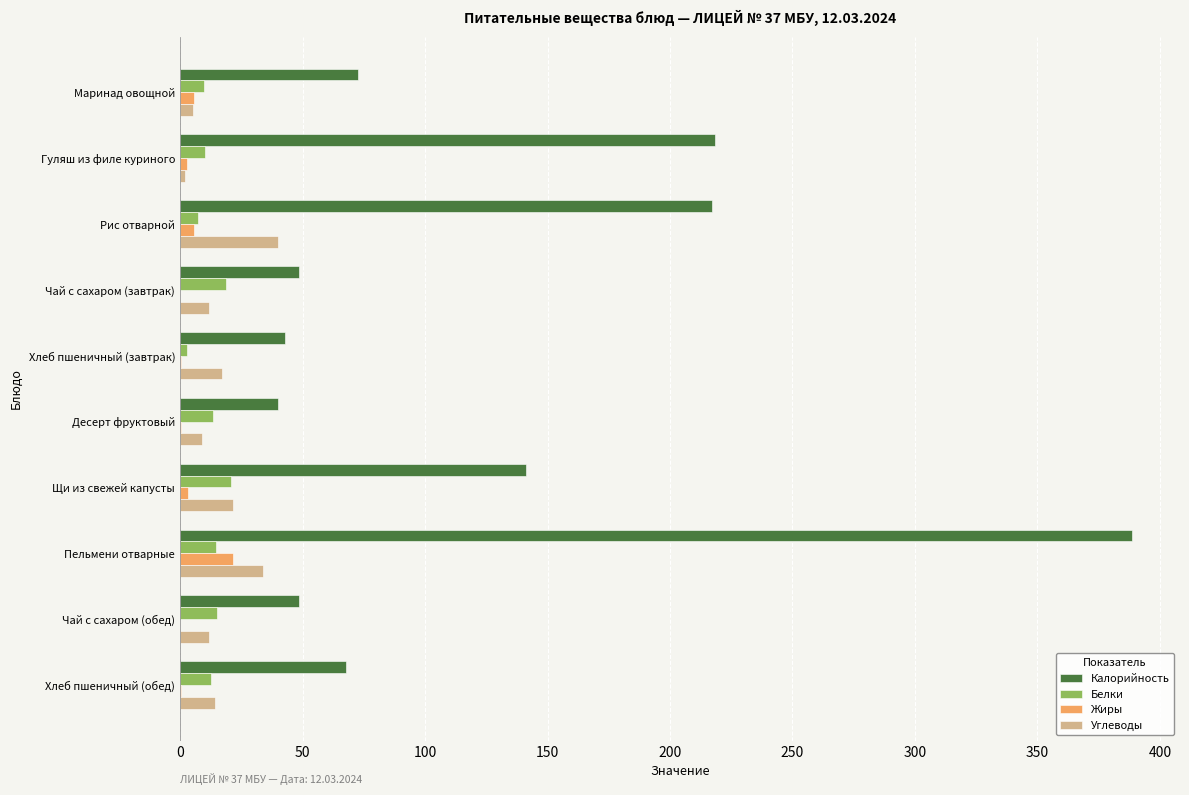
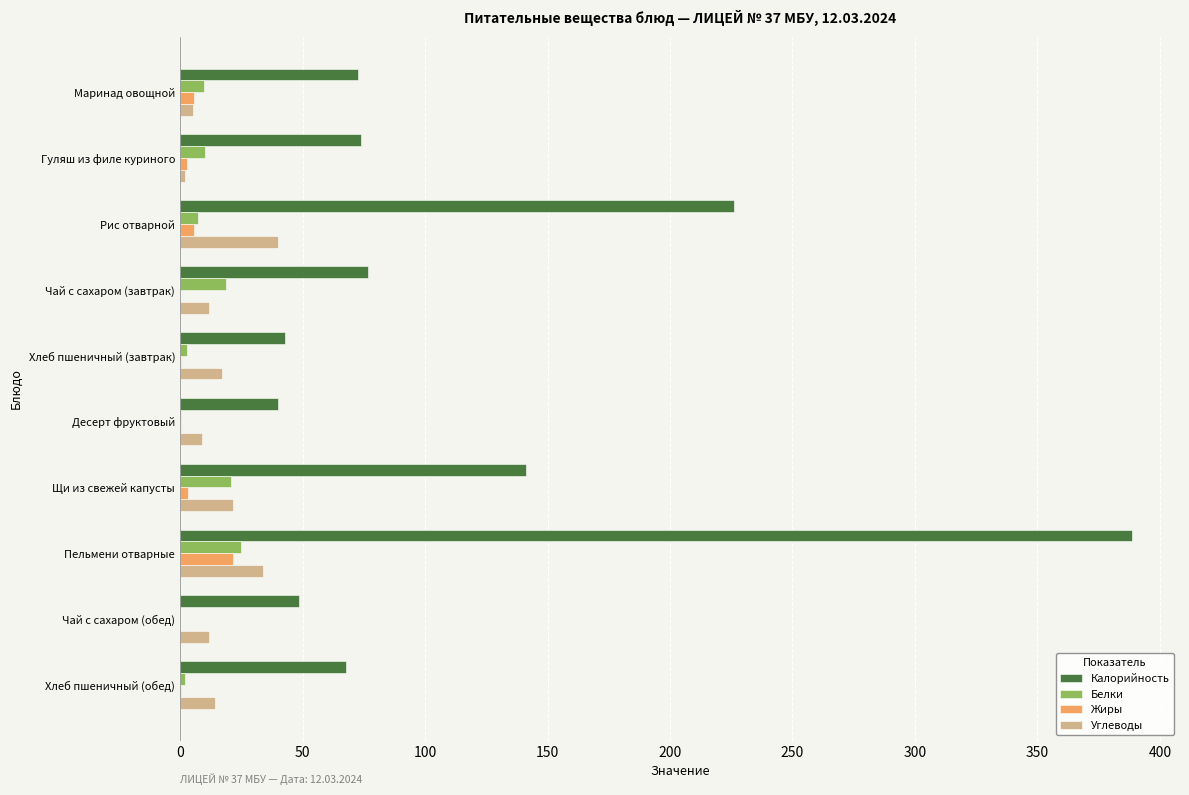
  {
    "Калорийность": {
      "Маринад овощной": 73,
-     "Гуляш из филе куриного": 219,
-     "Рис отварной": 217,
-     "Чай с сахаром (завтрак)": 49,
+     "Гуляш из филе куриного": 74,
+     "Рис отварной": 226,
+     "Чай с сахаром (завтрак)": 77,
      "Хлеб пшеничный (завтрак)": 43,
      "Десерт фруктовый": 40,
      "Щи из свежей капусты": 141,
      "Пельмени отварные": 389,
      "Чай с сахаром (обед)": 49,
      "Хлеб пшеничный (обед)": 68
    },
    "Белки": {
      "Маринад овощной": 10,
      "Гуляш из филе куриного": 10,
      "Рис отварной": 8,
      "Чай с сахаром (завтрак)": 19,
      "Хлеб пшеничный (завтрак)": 3,
-     "Десерт фруктовый": 14,
+     "Десерт фруктовый": 0,
      "Щи из свежей капусты": 21,
-     "Пельмени отварные": 15,
-     "Чай с сахаром (обед)": 15,
-     "Хлеб пшеничный (обед)": 13
+     "Пельмени отварные": 25,
+     "Чай с сахаром (обед)": 0,
+     "Хлеб пшеничный (обед)": 2
    }
  }
